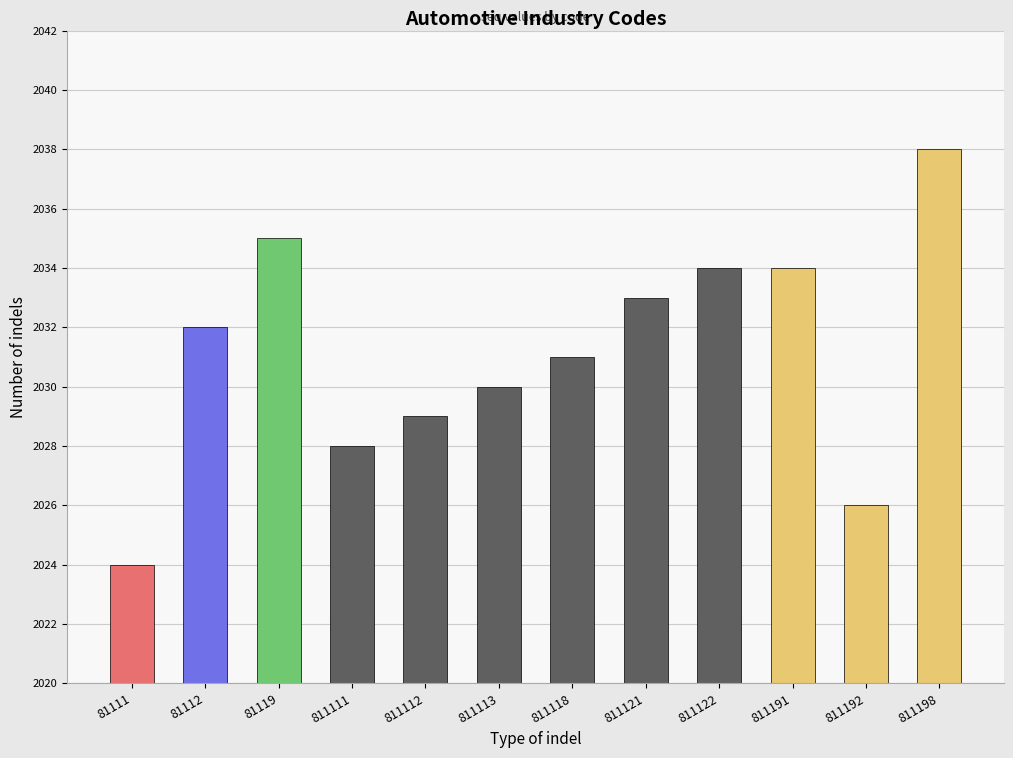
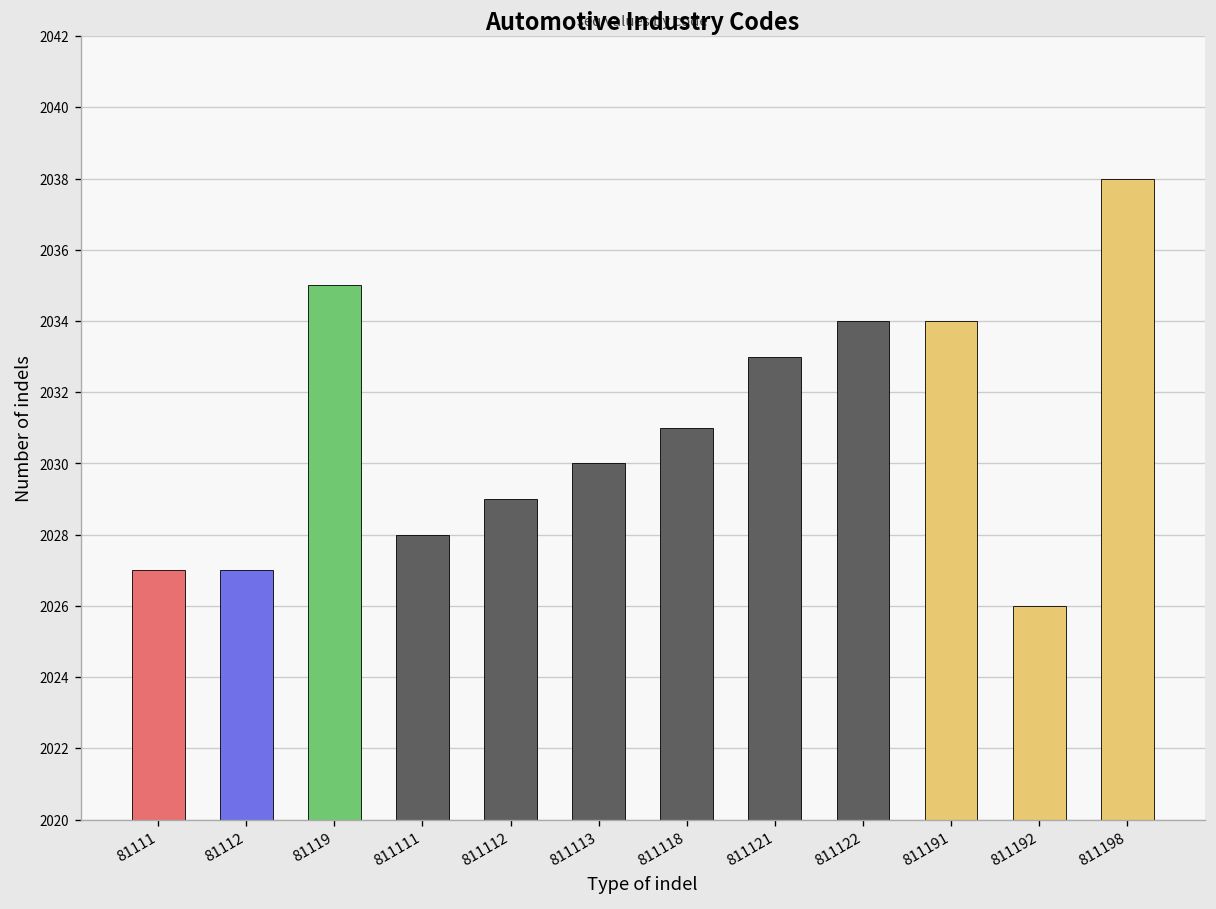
  {
-   "81111": 2024,
-   "81112": 2032,
+   "81111": 2027,
+   "81112": 2027,
    "81119": 2035,
    "811111": 2028,
    "811112": 2029,
    "811113": 2030,
    "811118": 2031,
    "811121": 2033,
    "811122": 2034,
    "811191": 2034,
    "811192": 2026,
    "811198": 2038
  }
